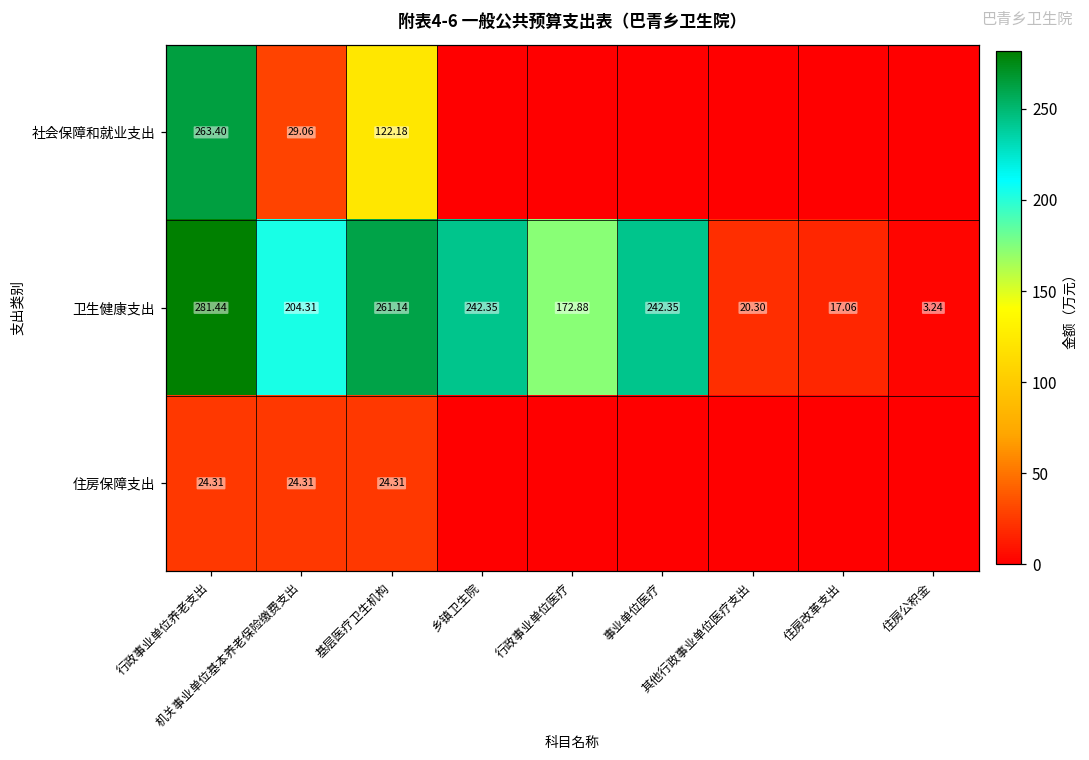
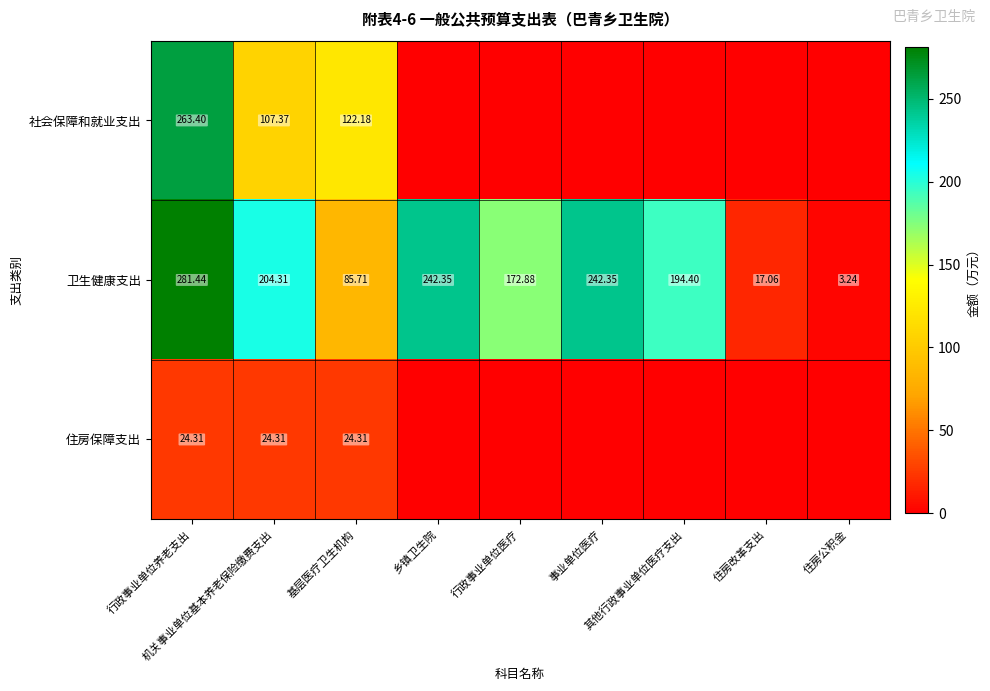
  {
    "社会保障和就业支出": {
-     "机关事业单位基本养老保险缴费支出": 29.06
+     "机关事业单位基本养老保险缴费支出": 107.37
    },
    "卫生健康支出": {
-     "基层医疗卫生机构": 261.14,
-     "其他行政事业单位医疗支出": 20.30
+     "基层医疗卫生机构": 85.71,
+     "其他行政事业单位医疗支出": 194.40
    }
  }
